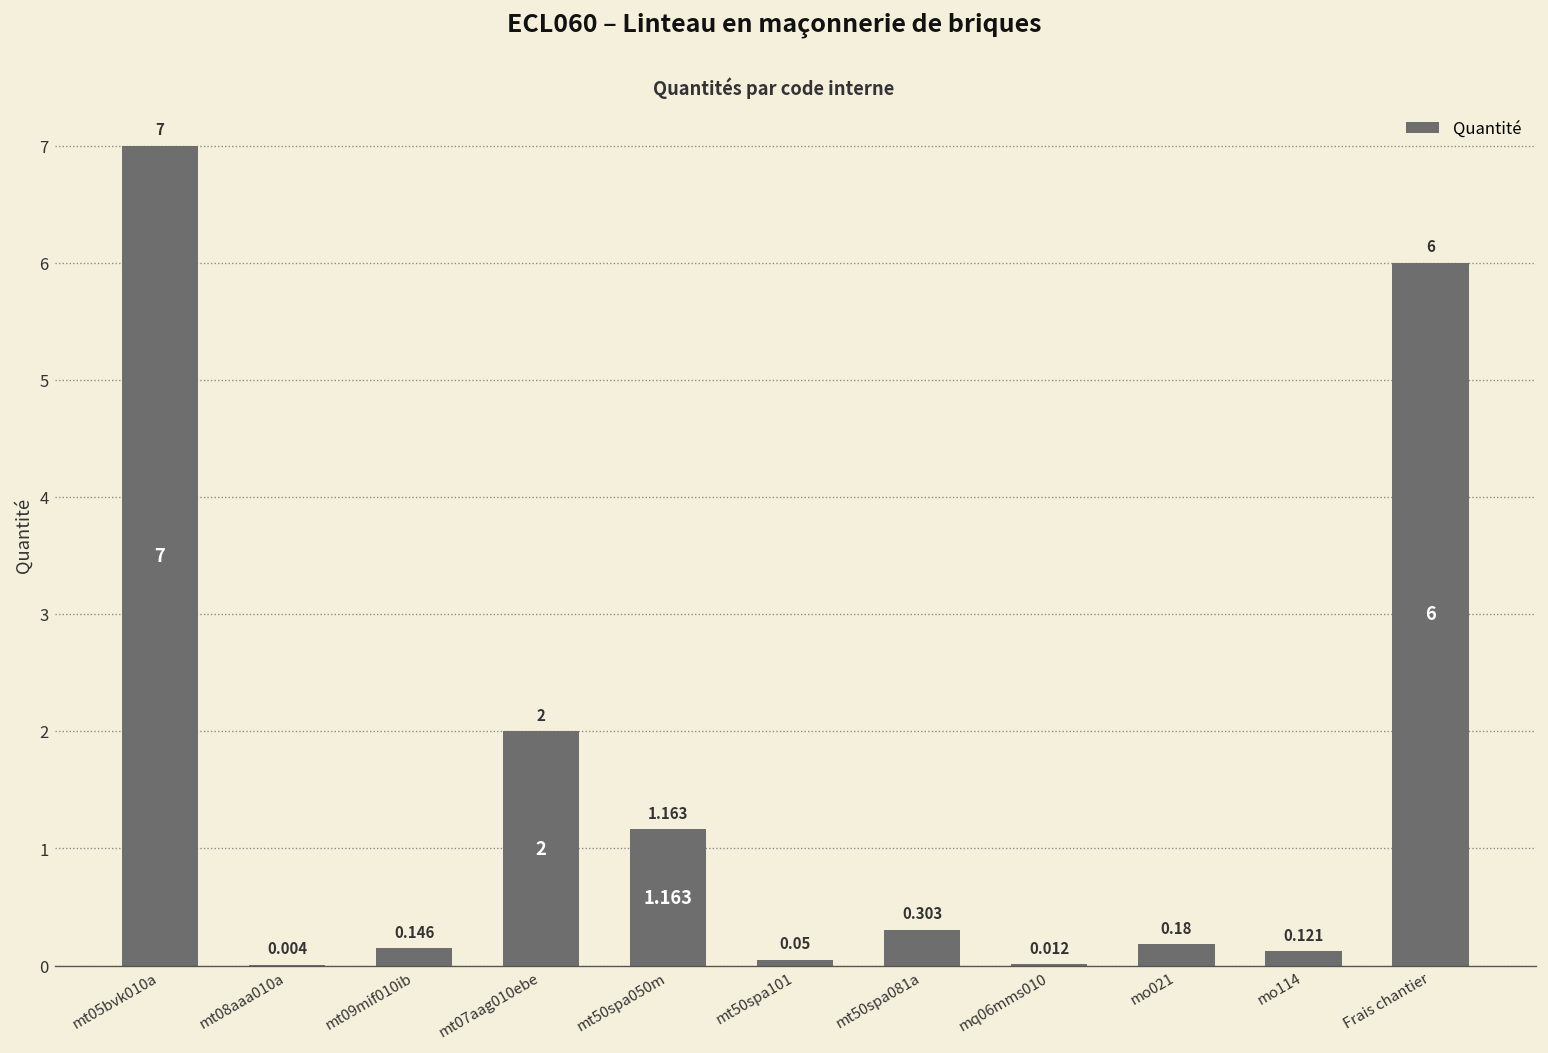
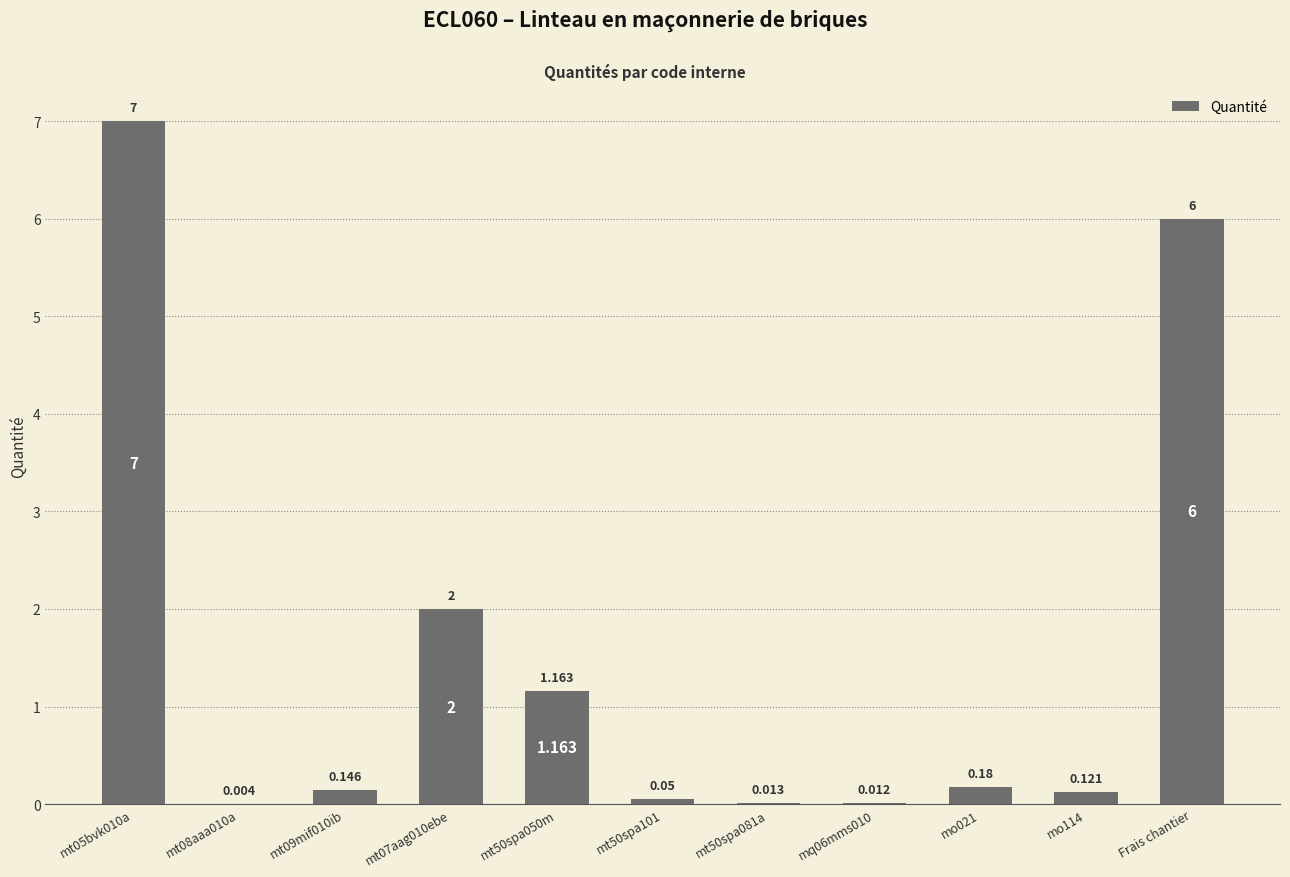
  {
    "mt05bvk010a": 7,
    "mt08aaa010a": 0.004,
    "mt09mif010ib": 0.146,
    "mt07aag010ebe": 2,
    "mt50spa050m": 1.163,
    "mt50spa101": 0.05,
-   "mt50spa081a": 0.303,
+   "mt50spa081a": 0.013,
    "mq06mms010": 0.012,
    "mo021": 0.18,
    "mo114": 0.121,
    "Frais chantier": 6
  }
